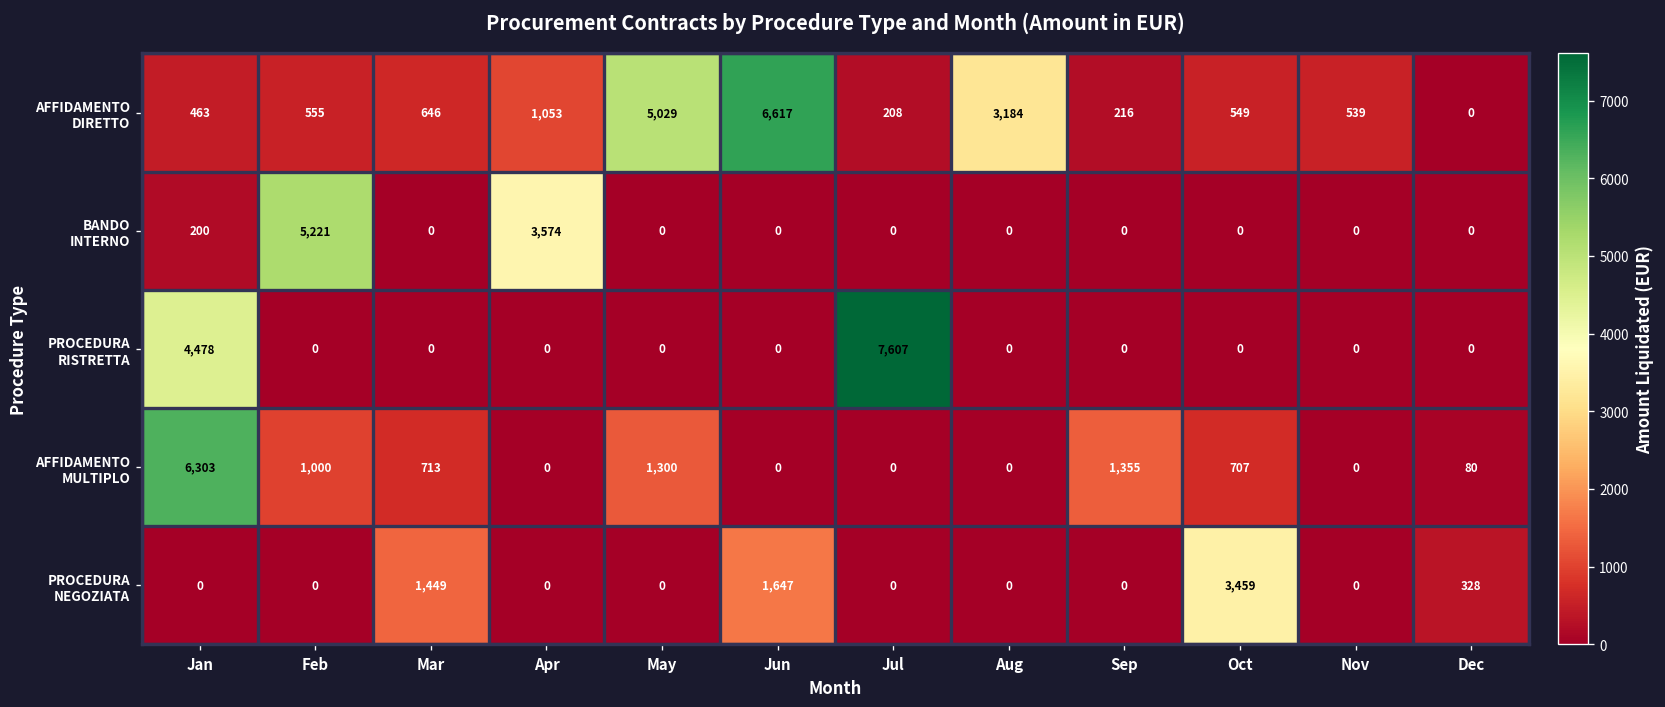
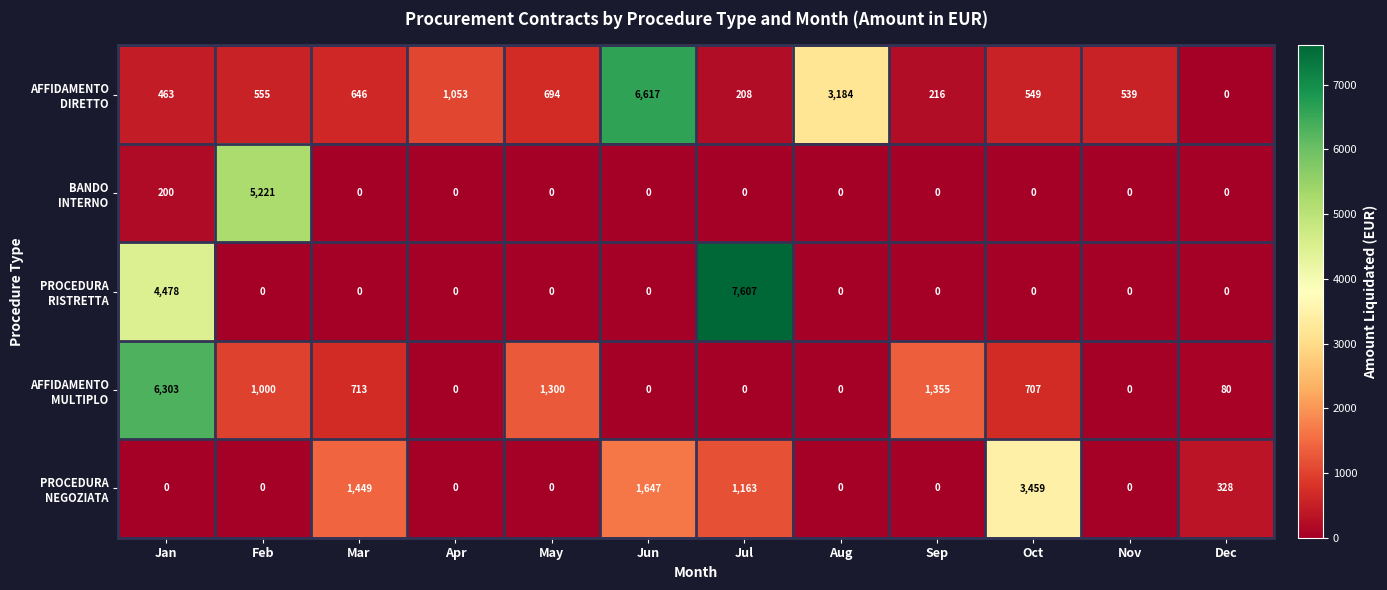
  {
    "AFFIDAMENTO DIRETTO": {
      "Jan": "463",
      "Feb": "555",
      "Mar": "646",
      "Apr": "1,053",
-     "May": "5,029",
+     "May": "694",
      "Jun": "6,617",
      "Jul": "208",
      "Aug": "3,184",
      "Sep": "216",
      "Oct": "549",
      "Nov": "539",
      "Dec": "0"
    },
    "BANDO INTERNO": {
      "Jan": "200",
      "Feb": "5,221",
      "Mar": "0",
-     "Apr": "3,574",
+     "Apr": "0",
      "May": "0",
      "Jun": "0",
      "Jul": "0",
      "Aug": "0",
      "Sep": "0",
      "Oct": "0",
      "Nov": "0",
      "Dec": "0"
    },
    "PROCEDURA RISTRETTA": {
      "Jan": "4,478",
      "Feb": "0",
      "Mar": "0",
      "Apr": "0",
      "May": "0",
      "Jun": "0",
      "Jul": "7,607",
      "Aug": "0",
      "Sep": "0",
      "Oct": "0",
      "Nov": "0",
      "Dec": "0"
    },
    "AFFIDAMENTO MULTIPLO": {
      "Jan": "6,303",
      "Feb": "1,000",
      "Mar": "713",
      "Apr": "0",
      "May": "1,300",
      "Jun": "0",
      "Jul": "0",
      "Aug": "0",
      "Sep": "1,355",
      "Oct": "707",
      "Nov": "0",
      "Dec": "80"
    },
    "PROCEDURA NEGOZIATA": {
      "Jan": "0",
      "Feb": "0",
      "Mar": "1,449",
      "Apr": "0",
      "May": "0",
      "Jun": "1,647",
-     "Jul": "0",
+     "Jul": "1,163",
      "Aug": "0",
      "Sep": "0",
      "Oct": "3,459",
      "Nov": "0",
      "Dec": "328"
    }
  }
